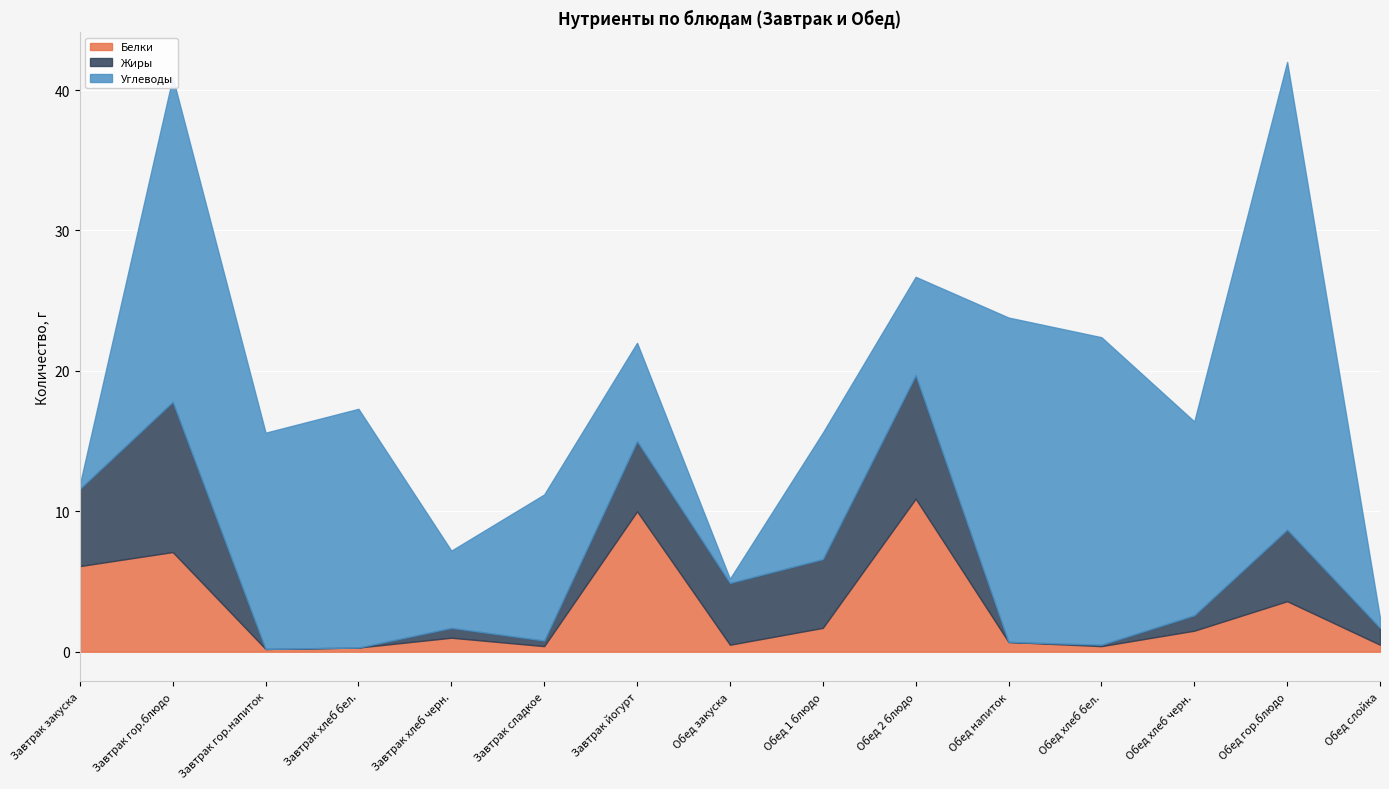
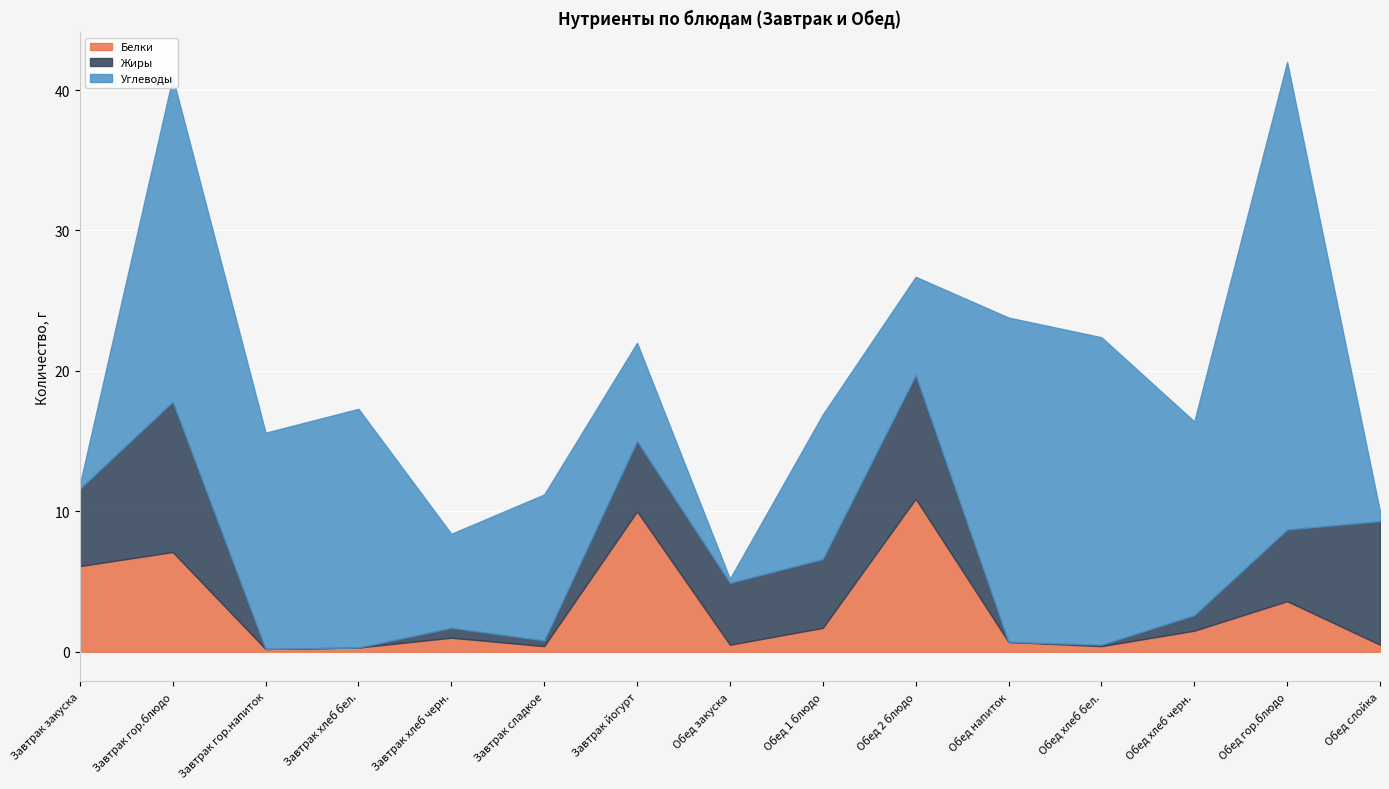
  {
    "Жиры": {
      "Завтрак закуска": 5.5,
      "Завтрак гор.блюдо": 10.7,
      "Завтрак хлеб черн.": 0.7,
      "Завтрак сладкое": 0.4,
      "Завтрак йогурт": 5.0,
      "Обед закуска": 4.4,
      "Обед 1 блюдо": 4.9,
      "Обед 2 блюдо": 8.8,
      "Обед хлеб черн.": 1.1,
      "Обед гор.блюдо": 5.1,
-     "Обед слойка": 1.2
+     "Обед слойка": 8.8
    },
    "Углеводы": {
      "Завтрак закуска": 0.3,
      "Завтрак гор.напиток": 15.4,
      "Завтрак хлеб бел.": 17.0,
-     "Завтрак хлеб черн.": 5.5,
+     "Завтрак хлеб черн.": 6.7,
      "Завтрак сладкое": 10.4,
      "Завтрак йогурт": 7.0,
      "Обед закуска": 0.3,
-     "Обед 1 блюдо": 9.0,
+     "Обед 1 блюдо": 10.3,
      "Обед 2 блюдо": 7.0,
      "Обед напиток": 23.1,
      "Обед хлеб бел.": 21.9,
      "Обед хлеб черн.": 13.8,
      "Обед гор.блюдо": 33.3,
      "Обед слойка": 0.7
    }
  }
